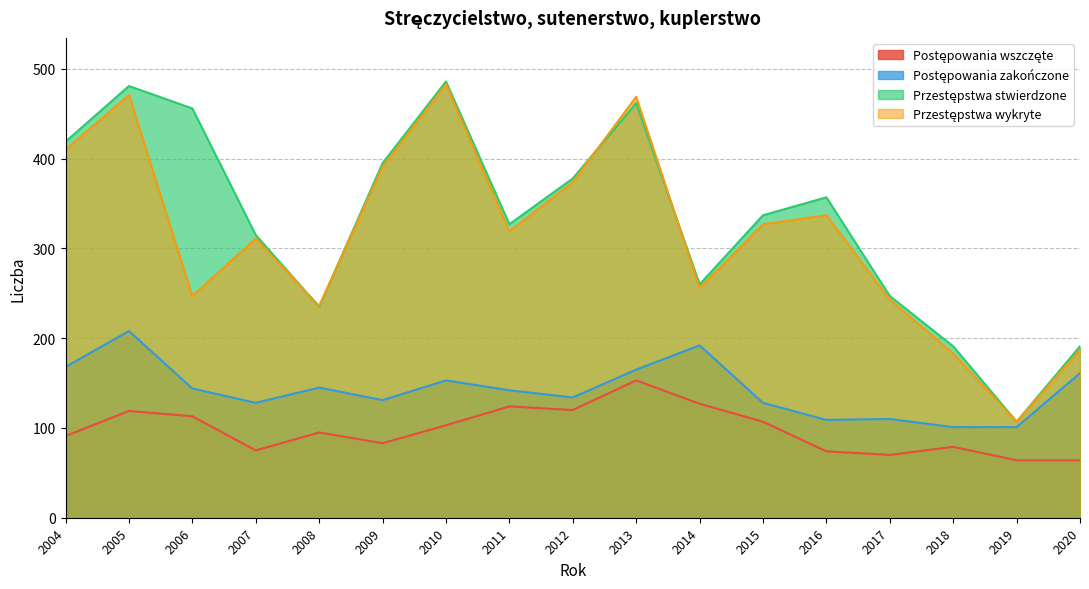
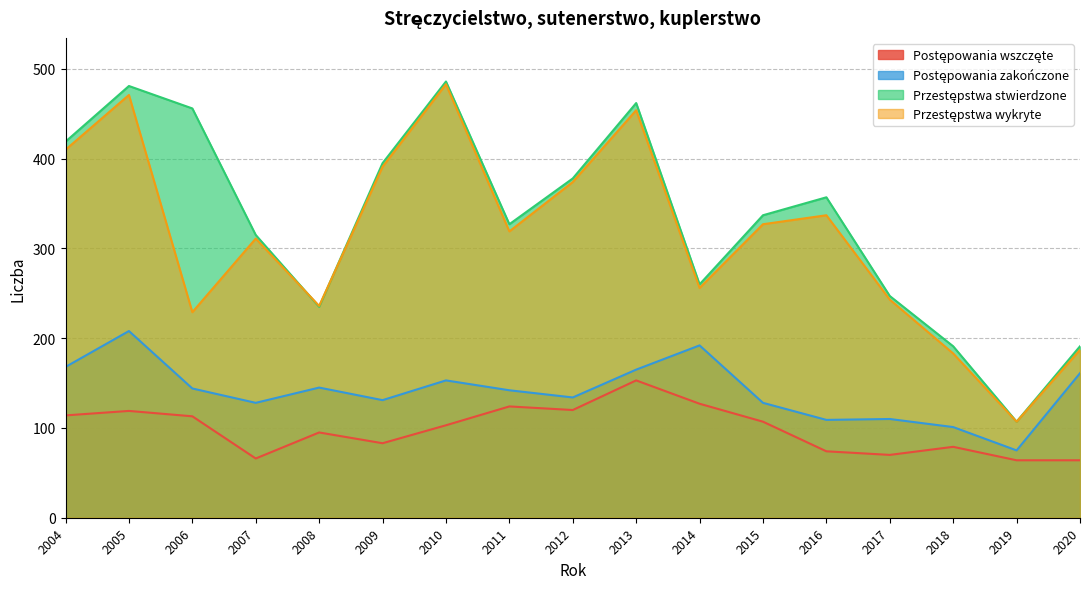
  {
    "Postępowania wszczęte": {
-     "2004": 90,
+     "2004": 110,
      "2005": 120,
      "2006": 110,
-     "2007": 80,
+     "2007": 70,
      "2008": 100,
      "2009": 80,
      "2010": 100,
      "2011": 120,
      "2012": 120,
      "2013": 150,
      "2014": 130,
      "2015": 110,
      "2016": 70,
      "2017": 70,
      "2018": 80,
      "2019": 60,
      "2020": 60
    },
    "Postępowania zakończone": {
      "2004": 170,
      "2005": 210,
      "2006": 140,
      "2007": 130,
      "2008": 150,
      "2009": 130,
      "2010": 150,
      "2011": 140,
      "2012": 130,
      "2013": 170,
      "2014": 190,
      "2015": 130,
      "2016": 110,
      "2017": 110,
      "2018": 100,
-     "2019": 100,
+     "2019": 80,
      "2020": 160
    },
    "Przestępstwa stwierdzone": {
      "2004": 420,
      "2005": 480,
      "2006": 460,
      "2007": 320,
      "2009": 400,
      "2010": 490,
      "2011": 330,
      "2012": 380,
      "2013": 460,
      "2014": 260,
      "2015": 340,
      "2016": 360,
      "2017": 250,
      "2018": 190,
      "2020": 190
    },
    "Przestępstwa wykryte": {
      "2004": 410,
      "2005": 470,
-     "2006": 250,
+     "2006": 230,
      "2007": 310,
      "2009": 390,
      "2010": 480,
      "2011": 320,
      "2012": 370,
-     "2013": 470,
+     "2013": 450,
      "2014": 260,
      "2015": 330,
      "2016": 340,
      "2017": 240,
      "2018": 180,
      "2020": 190
    }
  }
